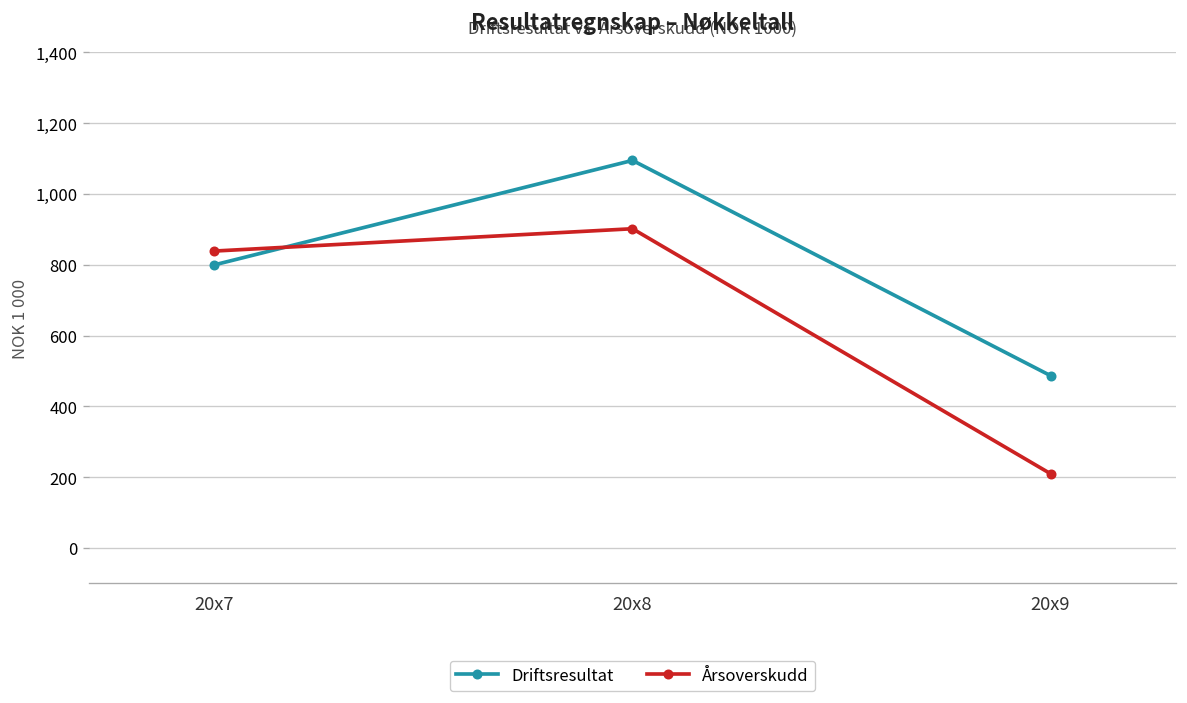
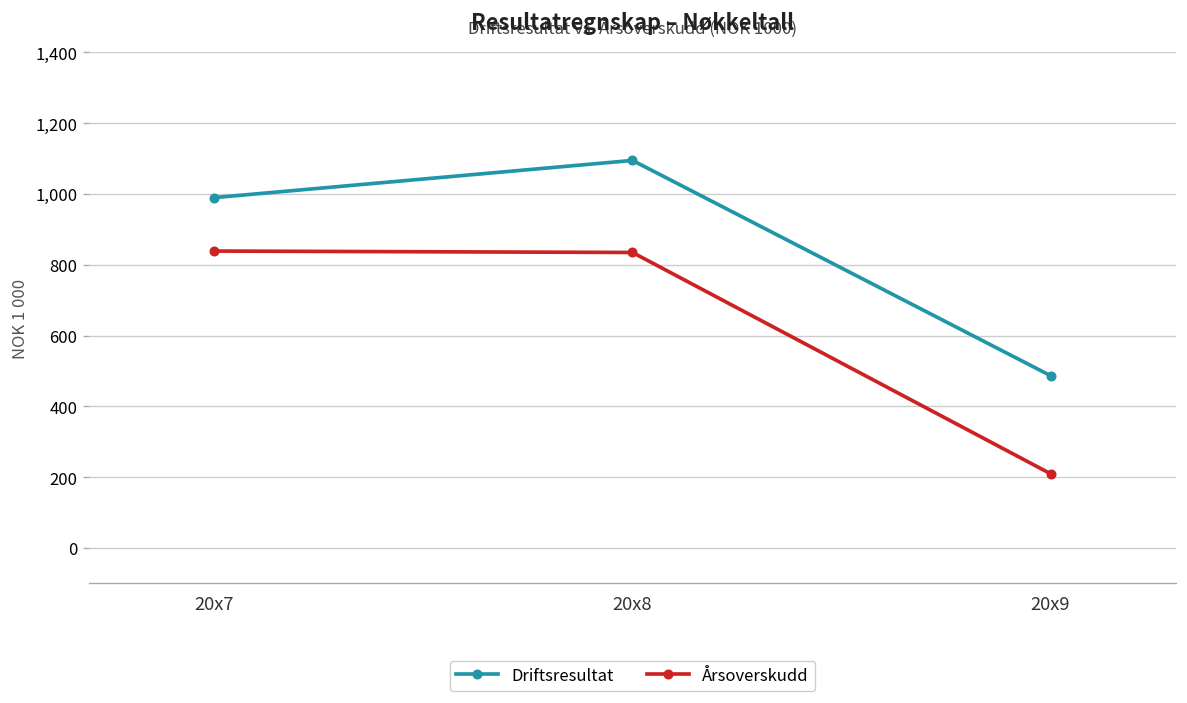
  {
    "Driftsresultat": {
-     "20x7": "800",
+     "20x7": "990",
      "20x8": "1,100",
      "20x9": "490"
    },
    "Årsoverskudd": {
      "20x7": "840",
-     "20x8": "900",
+     "20x8": "840",
      "20x9": "210"
    }
  }
